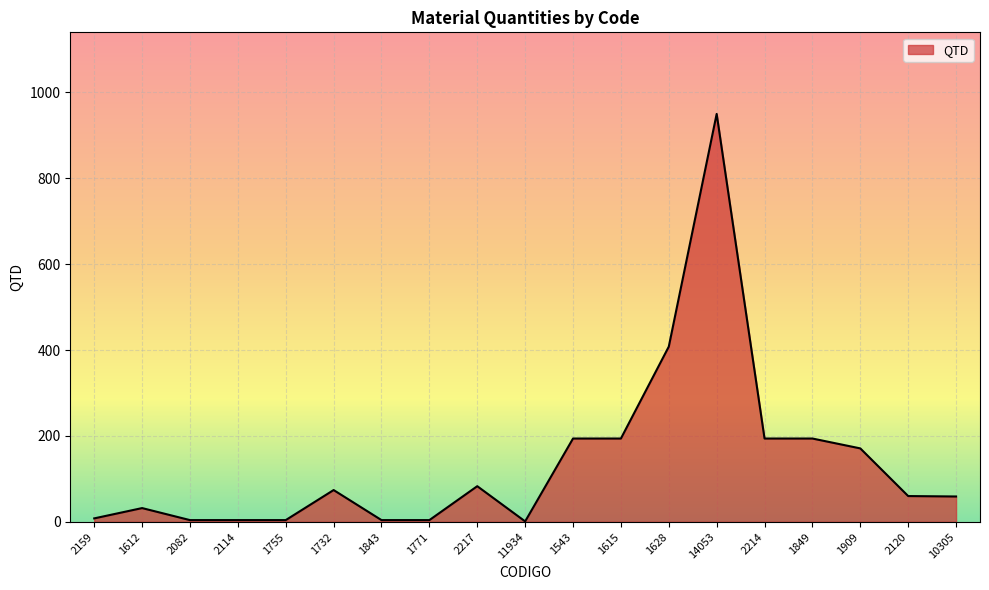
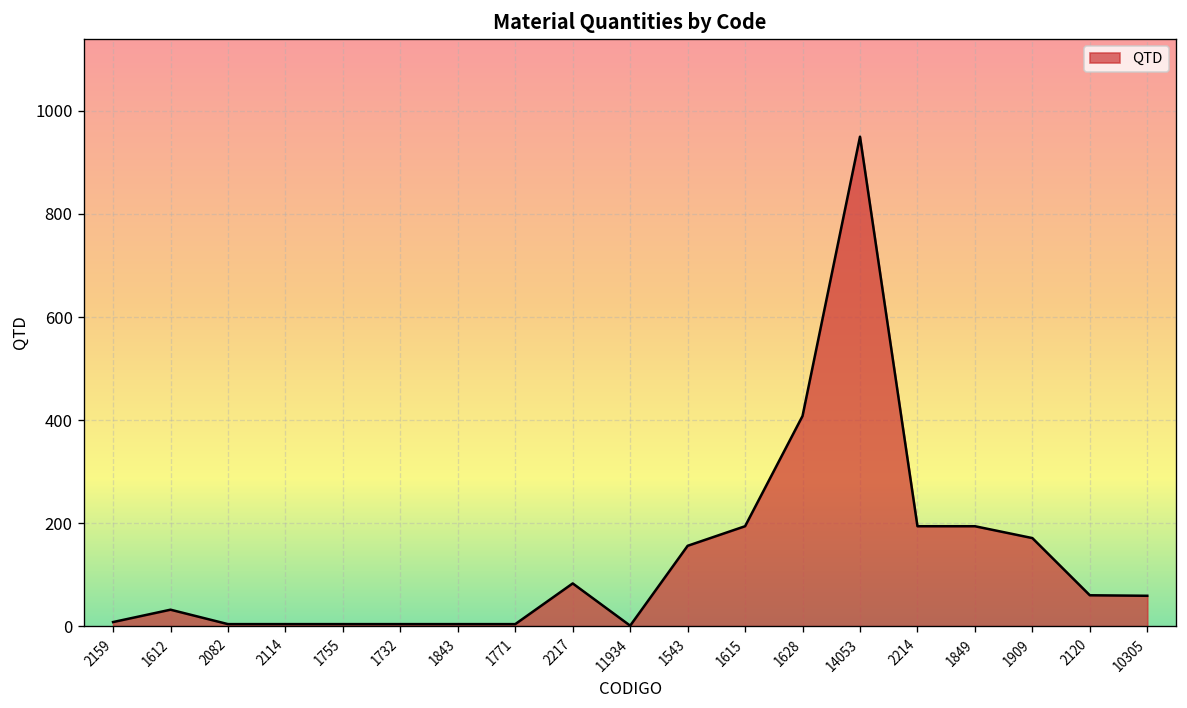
  {
    "2159": 10,
    "1612": 30,
    "2082": 0,
    "2114": 0,
    "1755": 0,
-   "1732": 70,
+   "1732": 0,
    "1843": 0,
    "1771": 0,
    "2217": 80,
    "11934": 0,
-   "1543": 190,
+   "1543": 160,
    "1615": 190,
    "1628": 410,
    "14053": 950,
    "2214": 190,
    "1849": 190,
    "1909": 170,
    "2120": 60,
    "10305": 60
  }
